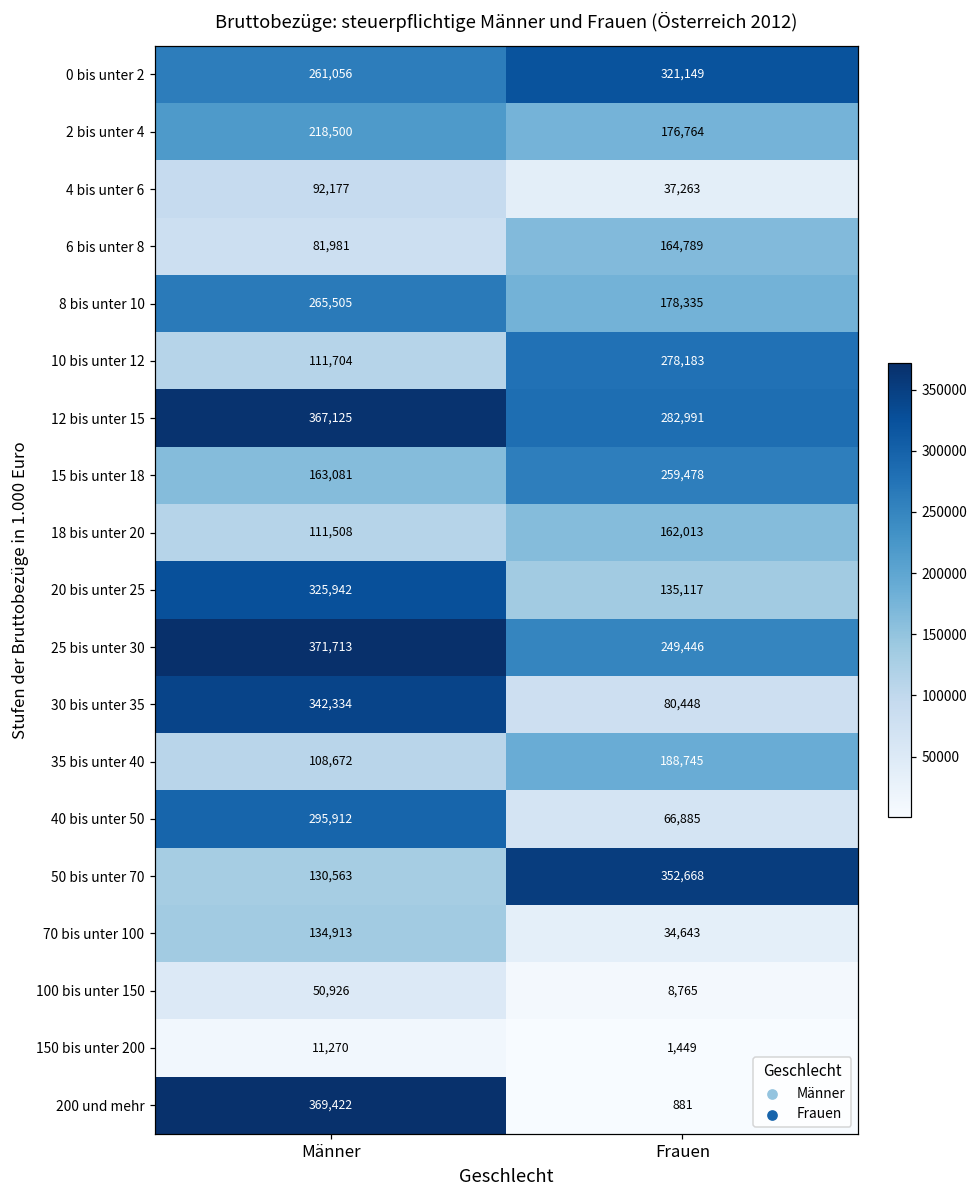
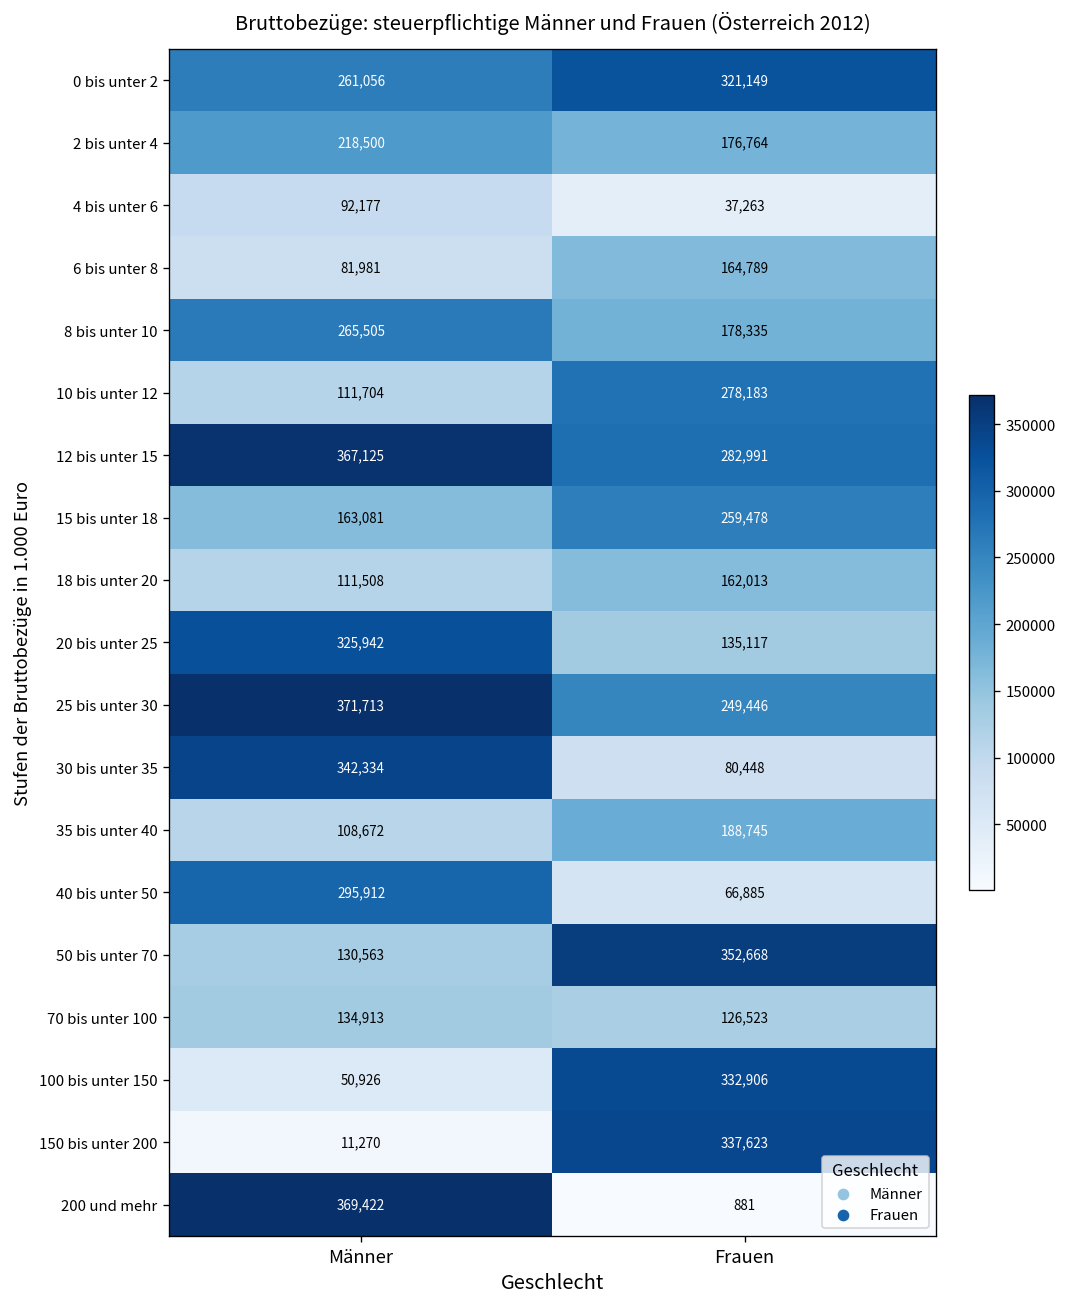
  {
    "0 bis unter 2": {
      "Männer": "261,056",
      "Frauen": "321,149"
    },
    "2 bis unter 4": {
      "Männer": "218,500",
      "Frauen": "176,764"
    },
    "4 bis unter 6": {
      "Männer": "92,177",
      "Frauen": "37,263"
    },
    "6 bis unter 8": {
      "Männer": "81,981",
      "Frauen": "164,789"
    },
    "8 bis unter 10": {
      "Männer": "265,505",
      "Frauen": "178,335"
    },
    "10 bis unter 12": {
      "Männer": "111,704",
      "Frauen": "278,183"
    },
    "12 bis unter 15": {
      "Männer": "367,125",
      "Frauen": "282,991"
    },
    "15 bis unter 18": {
      "Männer": "163,081",
      "Frauen": "259,478"
    },
    "18 bis unter 20": {
      "Männer": "111,508",
      "Frauen": "162,013"
    },
    "20 bis unter 25": {
      "Männer": "325,942",
      "Frauen": "135,117"
    },
    "25 bis unter 30": {
      "Männer": "371,713",
      "Frauen": "249,446"
    },
    "30 bis unter 35": {
      "Männer": "342,334",
      "Frauen": "80,448"
    },
    "35 bis unter 40": {
      "Männer": "108,672",
      "Frauen": "188,745"
    },
    "40 bis unter 50": {
      "Männer": "295,912",
      "Frauen": "66,885"
    },
    "50 bis unter 70": {
      "Männer": "130,563",
      "Frauen": "352,668"
    },
    "70 bis unter 100": {
      "Männer": "134,913",
-     "Frauen": "34,643"
+     "Frauen": "126,523"
    },
    "100 bis unter 150": {
      "Männer": "50,926",
-     "Frauen": "8,765"
+     "Frauen": "332,906"
    },
    "150 bis unter 200": {
      "Männer": "11,270",
-     "Frauen": "1,449"
+     "Frauen": "337,623"
    },
    "200 und mehr": {
      "Männer": "369,422",
      "Frauen": "881"
    }
  }
